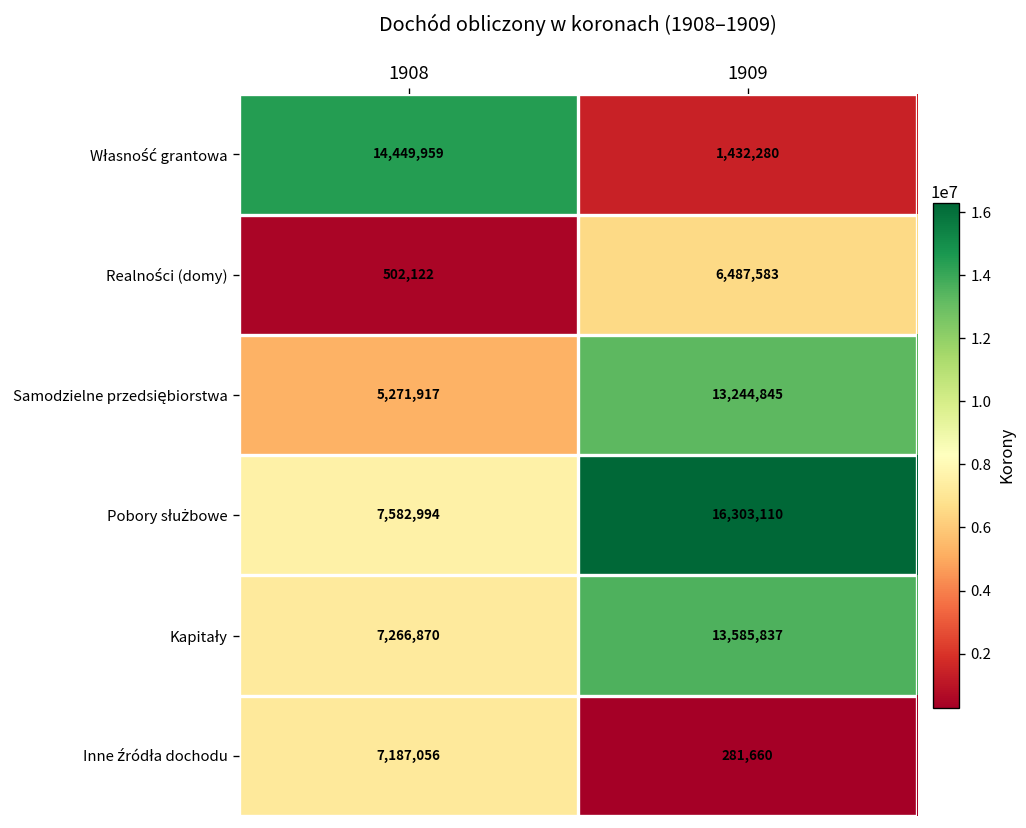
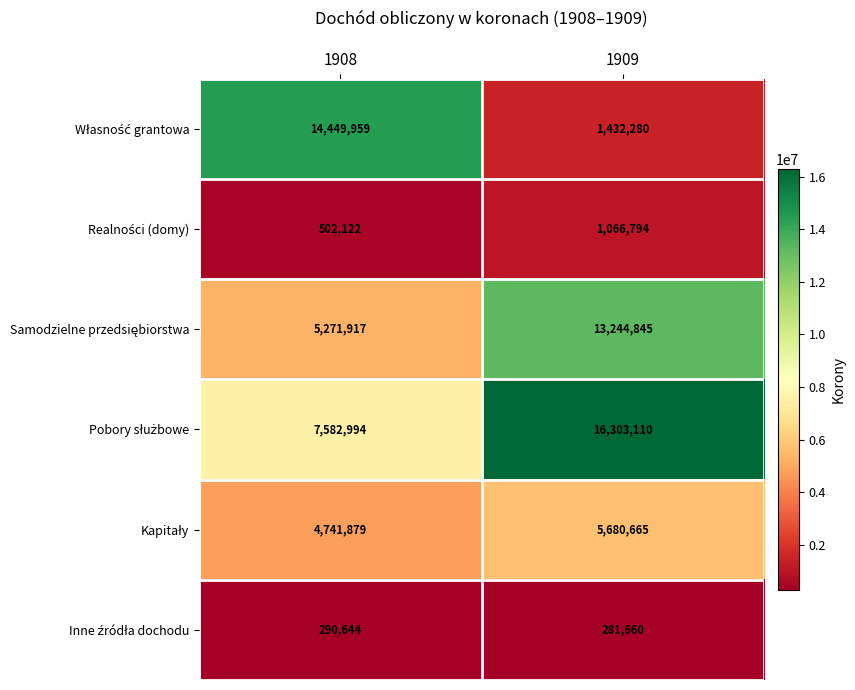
  {
    "Własność grantowa": {
      "1908": "14,449,959",
      "1909": "1,432,280"
    },
    "Realności (domy)": {
      "1908": "502,122",
-     "1909": "6,487,583"
+     "1909": "1,066,794"
    },
    "Samodzielne przedsiębiorstwa": {
      "1908": "5,271,917",
      "1909": "13,244,845"
    },
    "Pobory służbowe": {
      "1908": "7,582,994",
      "1909": "16,303,110"
    },
    "Kapitały": {
-     "1908": "7,266,870",
-     "1909": "13,585,837"
+     "1908": "4,741,879",
+     "1909": "5,680,665"
    },
    "Inne źródła dochodu": {
-     "1908": "7,187,056",
+     "1908": "290,644",
      "1909": "281,660"
    }
  }
